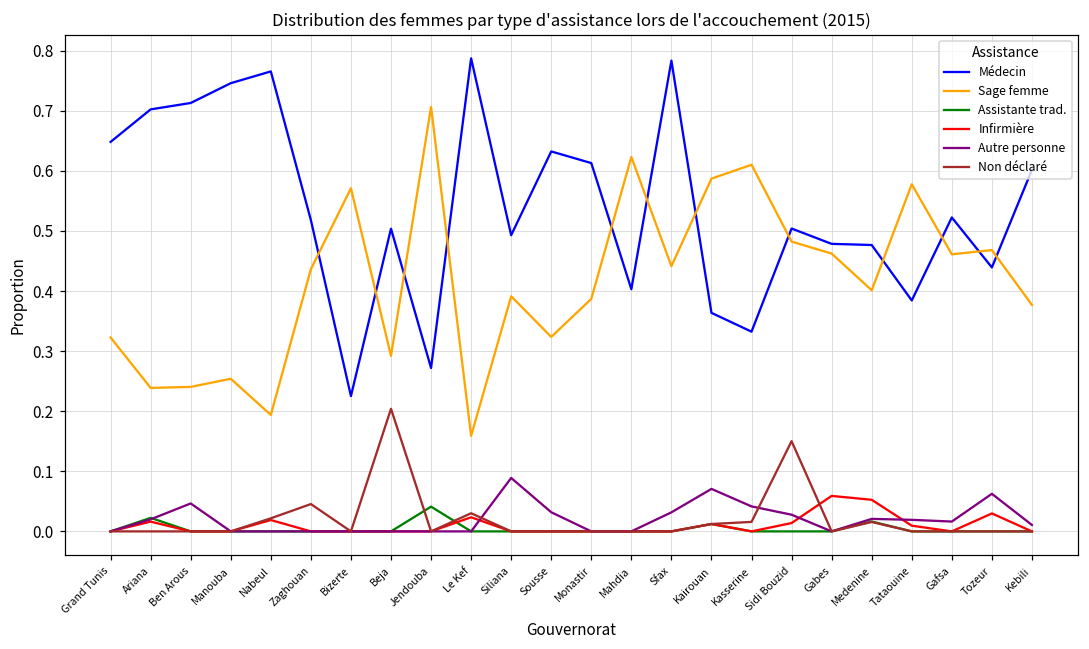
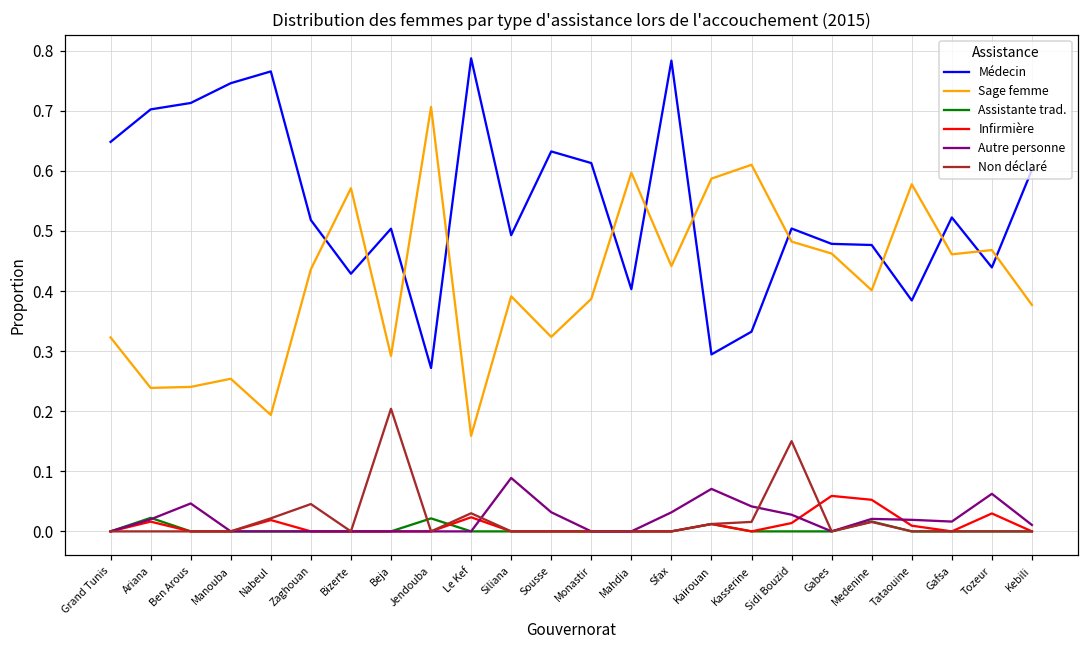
  {
    "Médecin": {
      "Grand Tunis": 0.65,
      "Ariana": 0.70,
      "Ben Arous": 0.71,
      "Manouba": 0.75,
      "Nabeul": 0.77,
      "Zaghouan": 0.52,
-     "Bizerte": 0.23,
+     "Bizerte": 0.43,
      "Beja": 0.50,
      "Jendouba": 0.27,
      "Le Kef": 0.79,
      "Siliana": 0.49,
      "Sousse": 0.63,
      "Monastir": 0.61,
      "Mahdia": 0.40,
      "Sfax": 0.78,
-     "Kairouan": 0.36,
+     "Kairouan": 0.29,
      "Kasserine": 0.33,
      "Sidi Bouzid": 0.50,
      "Gabes": 0.48,
      "Medenine": 0.48,
      "Tataouine": 0.38,
      "Gafsa": 0.52,
      "Tozeur": 0.44,
      "Kebili": 0.60
    },
    "Sage femme": {
      "Grand Tunis": 0.32,
      "Ariana": 0.24,
      "Ben Arous": 0.24,
      "Manouba": 0.25,
      "Nabeul": 0.19,
      "Zaghouan": 0.44,
      "Bizerte": 0.57,
      "Beja": 0.29,
      "Jendouba": 0.71,
      "Le Kef": 0.16,
      "Siliana": 0.39,
      "Sousse": 0.32,
      "Monastir": 0.39,
-     "Mahdia": 0.62,
+     "Mahdia": 0.60,
      "Sfax": 0.44,
      "Kairouan": 0.59,
      "Kasserine": 0.61,
      "Sidi Bouzid": 0.48,
      "Gabes": 0.46,
      "Medenine": 0.40,
      "Tataouine": 0.58,
      "Gafsa": 0.46,
      "Tozeur": 0.47,
      "Kebili": 0.38
    },
    "Assistante trad.": {
-     "Jendouba": 0.04,
+     "Jendouba": 0.02,
      "Sidi Bouzid": 0.00
    },
    "Infirmière": {
      "Le Kef": 0.02,
      "Sidi Bouzid": 0.01,
      "Gabes": 0.06,
      "Medenine": 0.05,
      "Tataouine": 0.01,
      "Tozeur": 0.03
    },
    "Autre personne": {
      "Ben Arous": 0.05,
      "Siliana": 0.09,
      "Sousse": 0.03,
      "Sfax": 0.03,
      "Kairouan": 0.07,
      "Kasserine": 0.04,
      "Sidi Bouzid": 0.03,
      "Tataouine": 0.02,
      "Gafsa": 0.02,
      "Tozeur": 0.06,
      "Kebili": 0.01
    },
    "Non déclaré": {
      "Ariana": 0.00,
      "Zaghouan": 0.05,
      "Beja": 0.20,
      "Le Kef": 0.03,
      "Kasserine": 0.02,
      "Sidi Bouzid": 0.15
    }
  }
